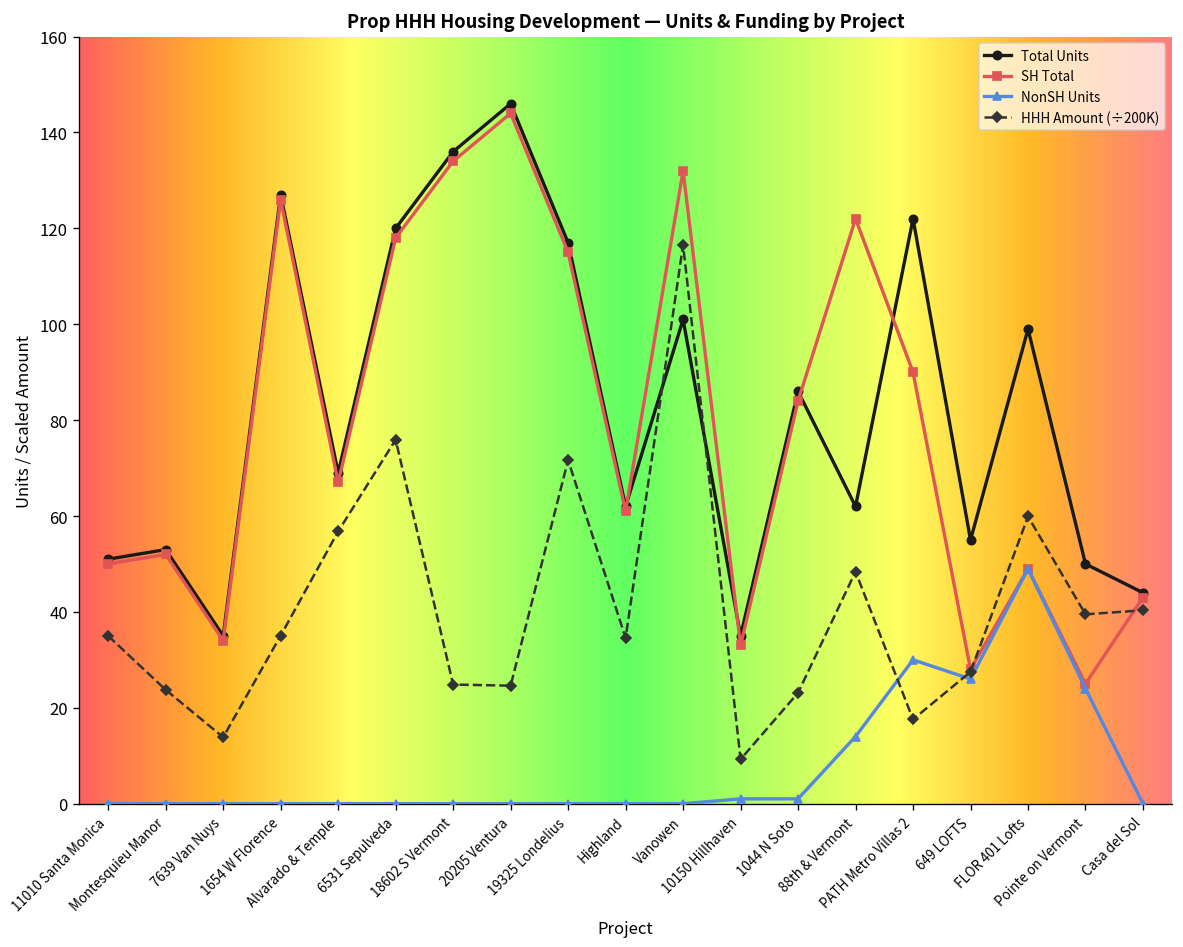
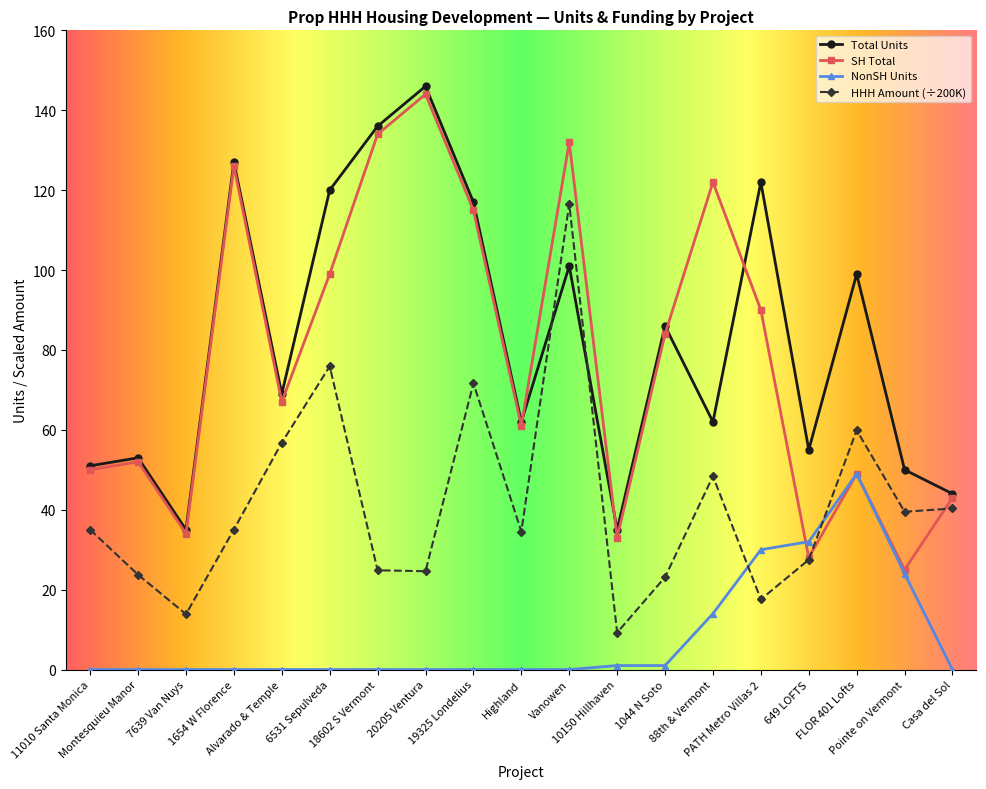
  {
    "SH Total": {
      "11010 Santa Monica": 50,
      "Montesquieu Manor": 52,
      "7639 Van Nuys": 34,
      "1654 W Florence": 126,
      "Alvarado & Temple": 67,
-     "6531 Sepulveda": 118,
+     "6531 Sepulveda": 99,
      "18602 S Vermont": 134,
      "20205 Ventura": 144,
      "19325 Londelius": 115,
      "Highland": 61,
      "Vanowen": 132,
      "10150 Hillhaven": 33,
      "1044 N Soto": 84,
      "88th & Vermont": 122,
      "PATH Metro Villas 2": 90,
      "Pointe on Vermont": 25,
      "Casa del Sol": 43
    },
    "NonSH Units": {
      "11010 Santa Monica": 0,
      "Montesquieu Manor": 0,
      "7639 Van Nuys": 0,
      "1654 W Florence": 0,
      "Alvarado & Temple": 0,
      "6531 Sepulveda": 0,
      "18602 S Vermont": 0,
      "20205 Ventura": 0,
      "19325 Londelius": 0,
      "Highland": 0,
      "Vanowen": 0,
      "10150 Hillhaven": 1,
      "1044 N Soto": 1,
      "88th & Vermont": 14,
      "PATH Metro Villas 2": 30,
-     "649 LOFTS": 26,
+     "649 LOFTS": 32,
      "Pointe on Vermont": 24,
      "Casa del Sol": 0
    }
  }
